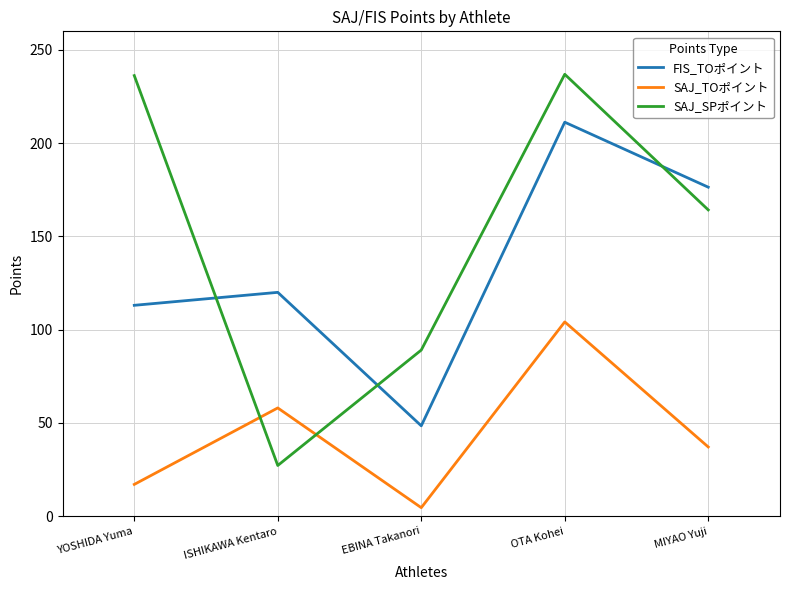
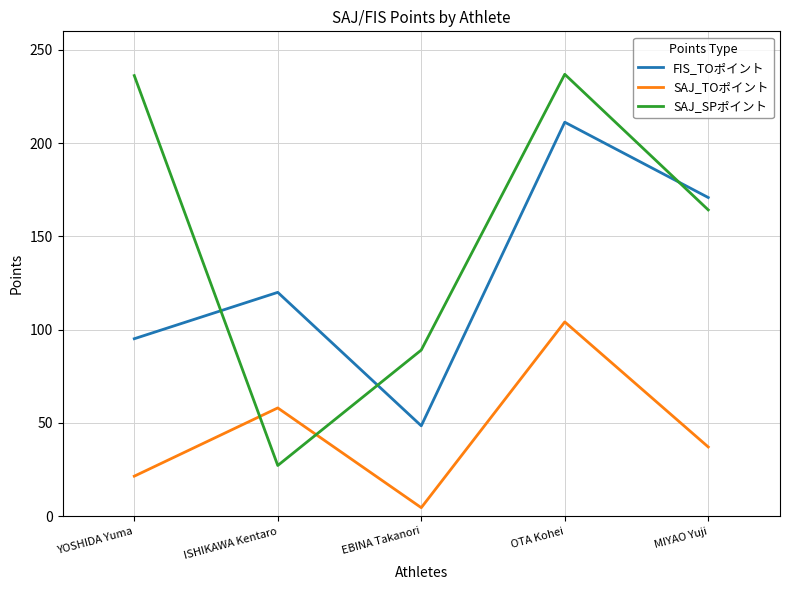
  {
    "FIS_TOポイント": {
-     "YOSHIDA Yuma": 113,
+     "YOSHIDA Yuma": 95,
      "ISHIKAWA Kentaro": 120,
      "EBINA Takanori": 48,
      "OTA Kohei": 211,
-     "MIYAO Yuji": 176
+     "MIYAO Yuji": 171
    },
    "SAJ_TOポイント": {
-     "YOSHIDA Yuma": 17,
+     "YOSHIDA Yuma": 21,
      "ISHIKAWA Kentaro": 58,
      "EBINA Takanori": 5,
      "OTA Kohei": 104,
      "MIYAO Yuji": 37
    },
    "SAJ_SPポイント": {
      "YOSHIDA Yuma": 236,
      "ISHIKAWA Kentaro": 27,
      "EBINA Takanori": 89,
      "OTA Kohei": 237,
      "MIYAO Yuji": 164
    }
  }
